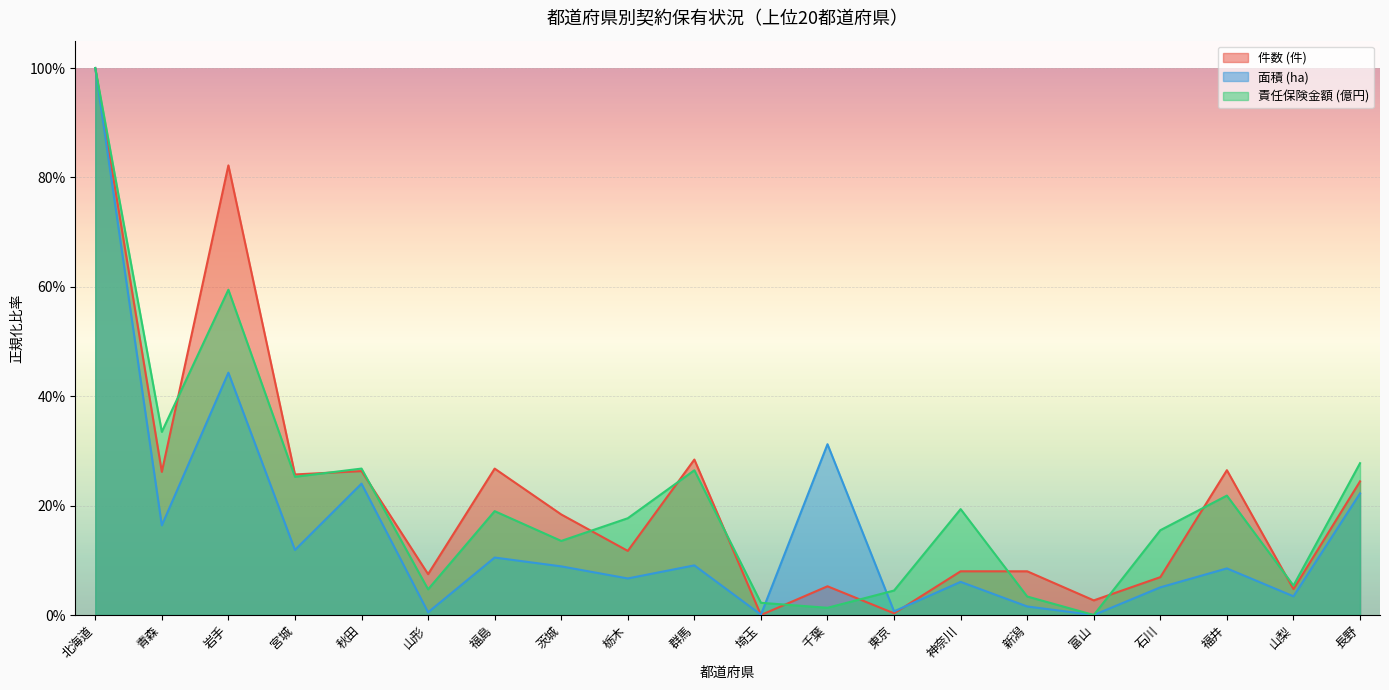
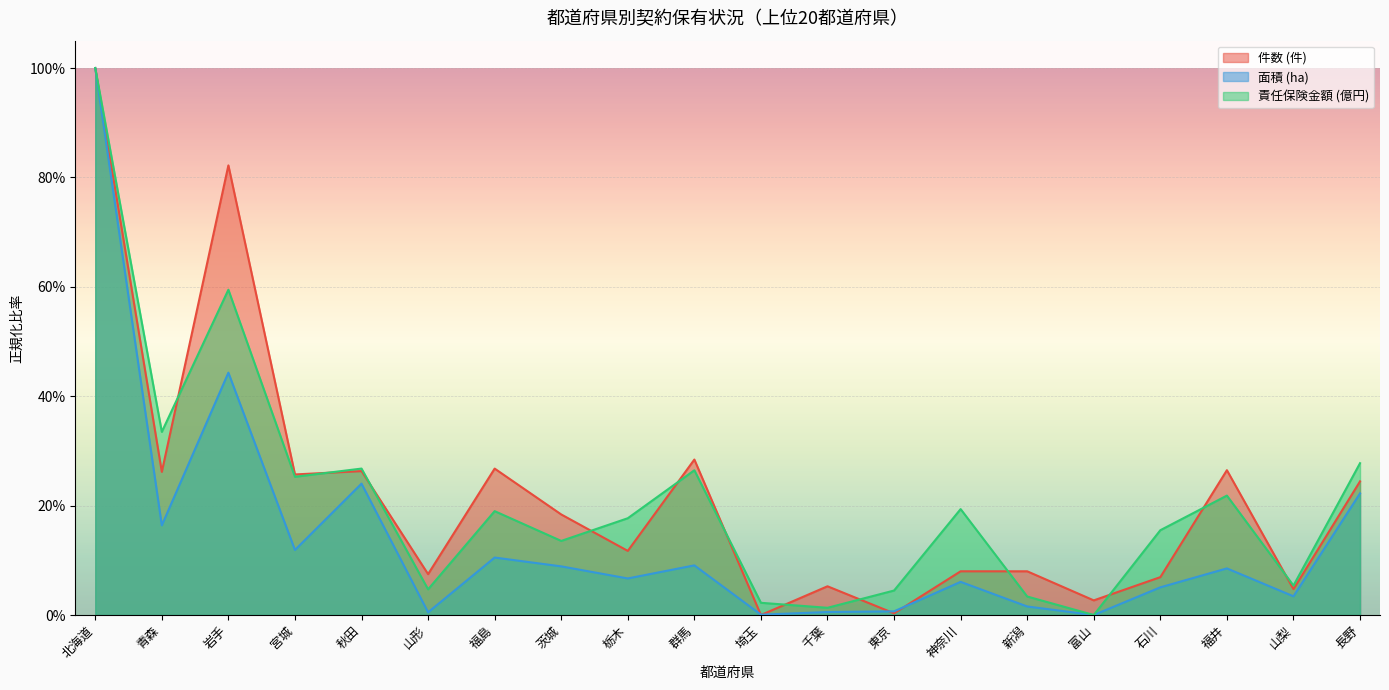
  {
    "件数 (件)": {
      "青森": "26%",
      "岩手": "82%",
      "山形": "7%",
      "福島": "27%",
      "茨城": "18%",
      "栃木": "12%",
      "群馬": "28%",
      "千葉": "5%",
      "神奈川": "8%",
      "新潟": "8%",
      "富山": "3%",
      "石川": "7%",
      "福井": "26%",
      "山梨": "5%",
      "長野": "24%"
    },
    "面積 (ha)": {
      "青森": "16%",
      "岩手": "44%",
      "宮城": "12%",
      "秋田": "24%",
      "山形": "0%",
      "福島": "11%",
      "茨城": "9%",
      "栃木": "7%",
      "群馬": "9%",
-     "千葉": "31%",
+     "千葉": "1%",
      "神奈川": "6%",
      "新潟": "2%",
      "石川": "5%",
      "福井": "9%",
      "山梨": "3%",
      "長野": "22%"
    },
    "責任保険金額 (億円)": {
      "青森": "33%",
      "岩手": "59%",
      "山形": "5%",
      "福島": "19%",
      "茨城": "14%",
      "栃木": "18%",
      "群馬": "26%",
      "埼玉": "2%",
      "千葉": "1%",
      "東京": "4%",
      "神奈川": "19%",
      "新潟": "3%",
      "石川": "16%",
      "福井": "22%",
      "山梨": "5%",
      "長野": "28%"
    }
  }
